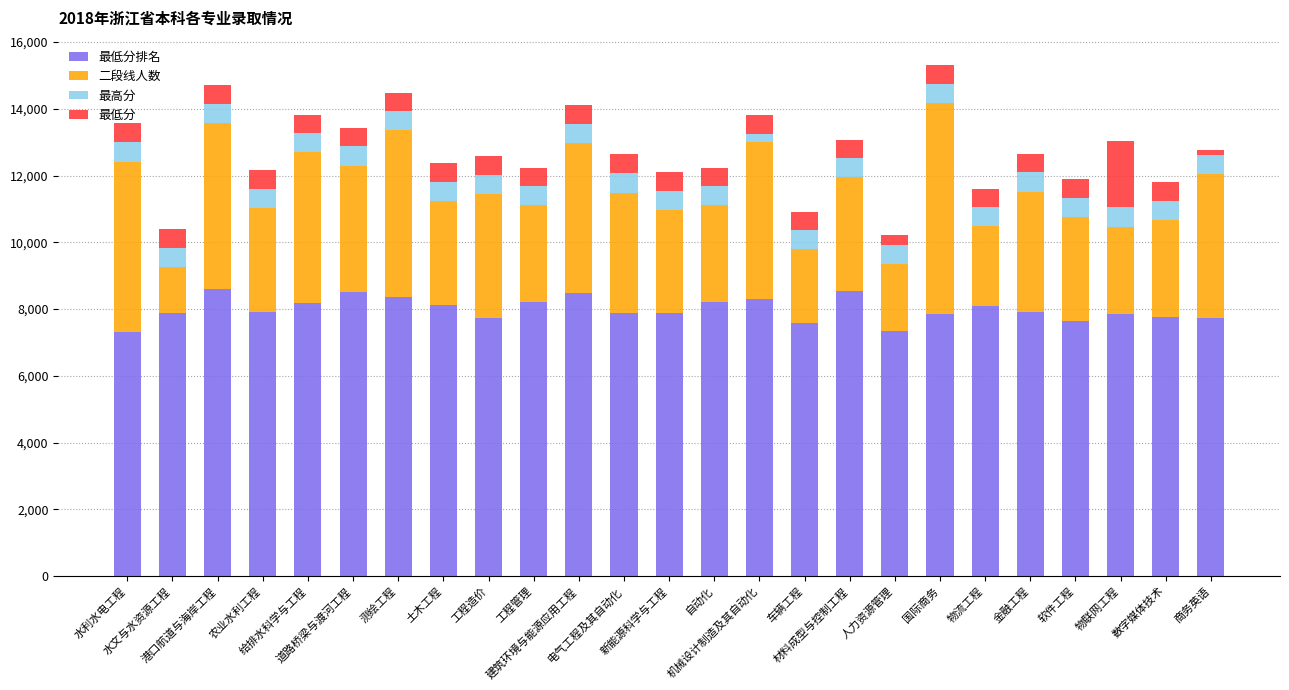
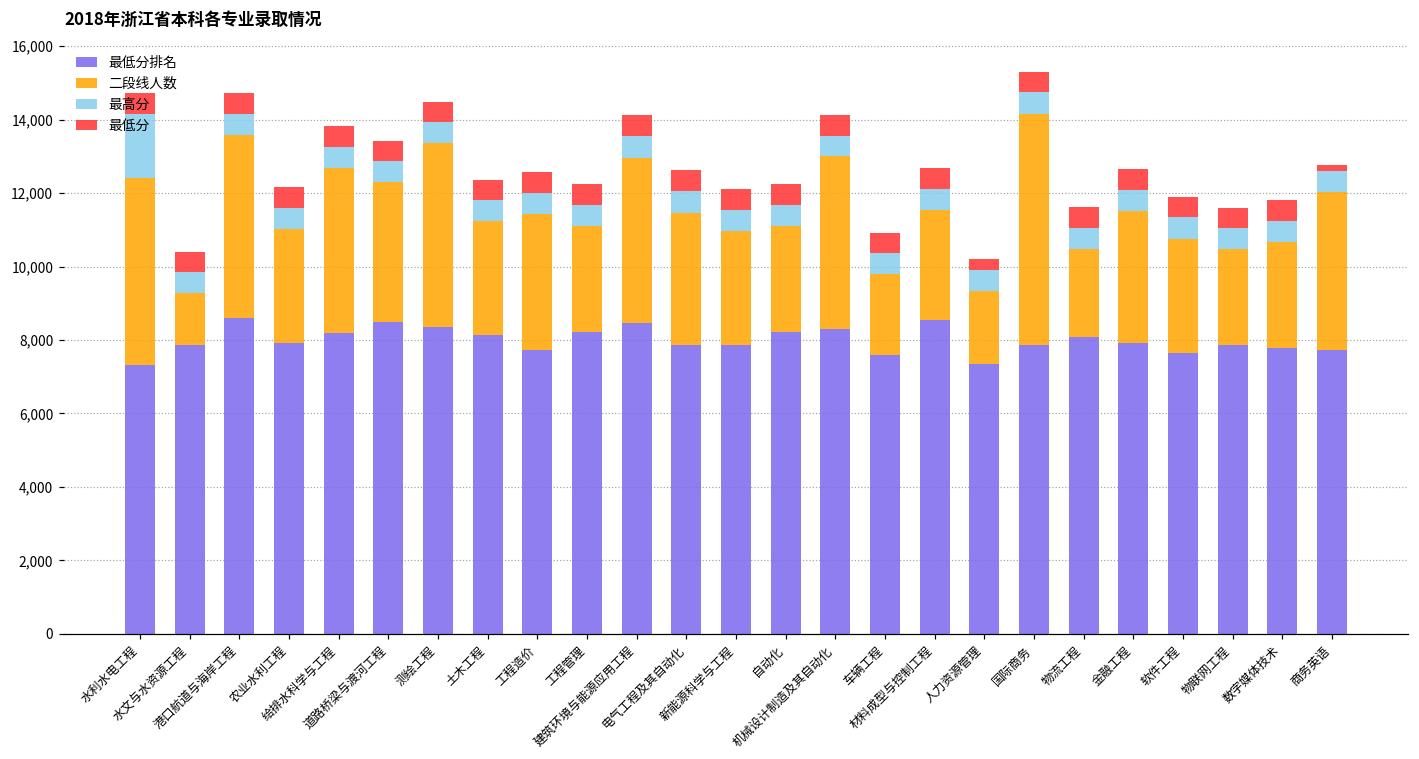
  {
    "最低分排名": {
      "水利水电工程": "7,300",
      "水文与水资源工程": "7,900",
      "港口航道与海岸工程": "8,600",
      "农业水利工程": "7,900",
      "给排水科学与工程": "8,200",
      "道路桥梁与渡河工程": "8,500",
      "测绘工程": "8,400",
      "土木工程": "8,100",
      "工程造价": "7,700",
      "工程管理": "8,200",
      "建筑环境与能源应用工程": "8,500",
      "电气工程及其自动化": "7,900",
      "新能源科学与工程": "7,900",
      "自动化": "8,200",
      "机械设计制造及其自动化": "8,300",
      "车辆工程": "7,600",
      "材料成型与控制工程": "8,500",
      "人力资源管理": "7,300",
      "国际商务": "7,900",
      "物流工程": "8,100",
      "金融工程": "7,900",
      "软件工程": "7,700",
      "物联网工程": "7,900",
      "数字媒体技术": "7,800",
      "商务英语": "7,700"
    },
    "二段线人数": {
      "水利水电工程": "5,100",
      "水文与水资源工程": "1,400",
      "港口航道与海岸工程": "5,000",
      "农业水利工程": "3,100",
      "给排水科学与工程": "4,500",
      "道路桥梁与渡河工程": "3,800",
      "测绘工程": "5,000",
      "土木工程": "3,100",
      "工程造价": "3,700",
      "工程管理": "2,900",
      "建筑环境与能源应用工程": "4,500",
      "电气工程及其自动化": "3,600",
      "新能源科学与工程": "3,100",
      "自动化": "2,900",
      "机械设计制造及其自动化": "4,700",
      "车辆工程": "2,200",
-     "材料成型与控制工程": "3,400",
+     "材料成型与控制工程": "3,000",
      "人力资源管理": "2,000",
      "国际商务": "6,300",
      "物流工程": "2,400",
      "金融工程": "3,600",
      "软件工程": "3,100",
      "物联网工程": "2,600",
      "数字媒体技术": "2,900",
      "商务英语": "4,300"
    },
    "最高分": {
-     "水利水电工程": "600",
+     "水利水电工程": "1,700",
      "水文与水资源工程": "600",
      "港口航道与海岸工程": "600",
      "农业水利工程": "600",
      "给排水科学与工程": "600",
      "道路桥梁与渡河工程": "600",
      "测绘工程": "600",
      "土木工程": "600",
      "工程造价": "600",
      "工程管理": "600",
      "建筑环境与能源应用工程": "600",
      "电气工程及其自动化": "600",
      "新能源科学与工程": "600",
      "自动化": "600",
-     "机械设计制造及其自动化": "300",
+     "机械设计制造及其自动化": "600",
      "车辆工程": "600",
      "材料成型与控制工程": "600",
      "人力资源管理": "600",
      "国际商务": "600",
      "物流工程": "600",
      "金融工程": "600",
      "软件工程": "600",
      "物联网工程": "600",
      "数字媒体技术": "600",
      "商务英语": "600"
    },
    "最低分": {
      "水利水电工程": "600",
      "水文与水资源工程": "600",
      "港口航道与海岸工程": "600",
      "农业水利工程": "600",
      "给排水科学与工程": "600",
      "道路桥梁与渡河工程": "600",
      "测绘工程": "600",
      "土木工程": "600",
      "工程造价": "600",
      "工程管理": "600",
      "建筑环境与能源应用工程": "600",
      "电气工程及其自动化": "600",
      "新能源科学与工程": "600",
      "自动化": "600",
      "机械设计制造及其自动化": "600",
      "车辆工程": "600",
      "材料成型与控制工程": "600",
      "人力资源管理": "300",
      "国际商务": "600",
      "物流工程": "600",
      "金融工程": "600",
      "软件工程": "600",
-     "物联网工程": "2,000",
+     "物联网工程": "600",
      "数字媒体技术": "600",
      "商务英语": "100"
    }
  }
